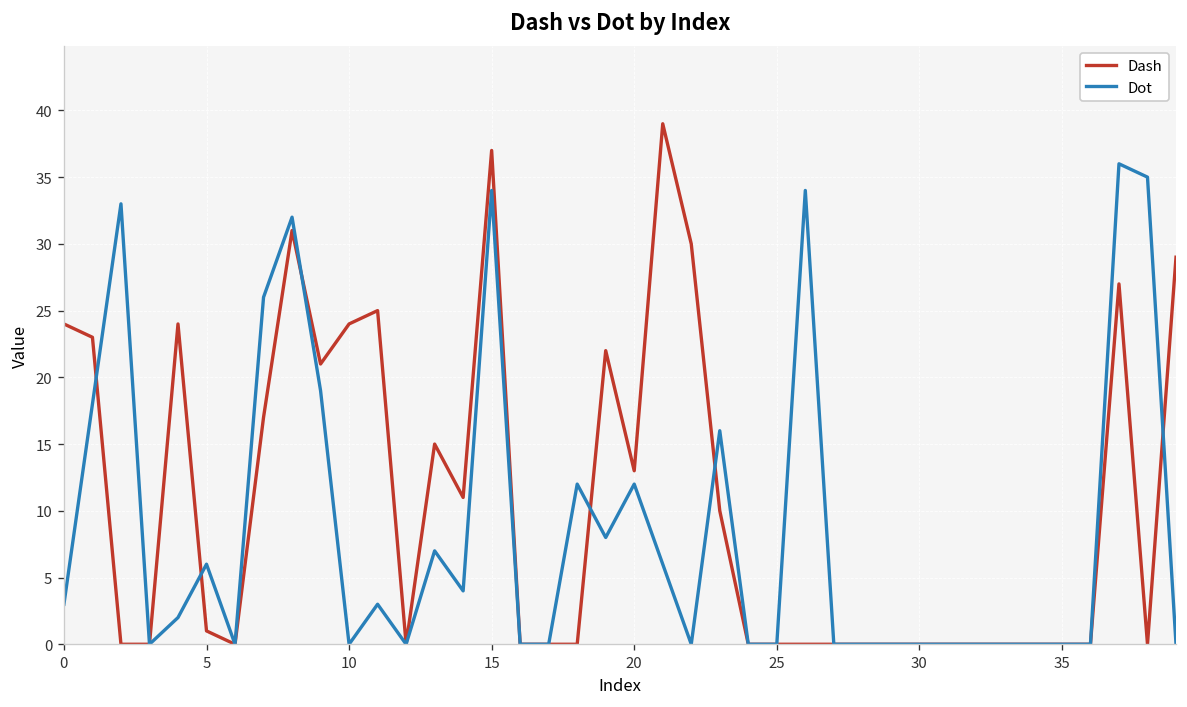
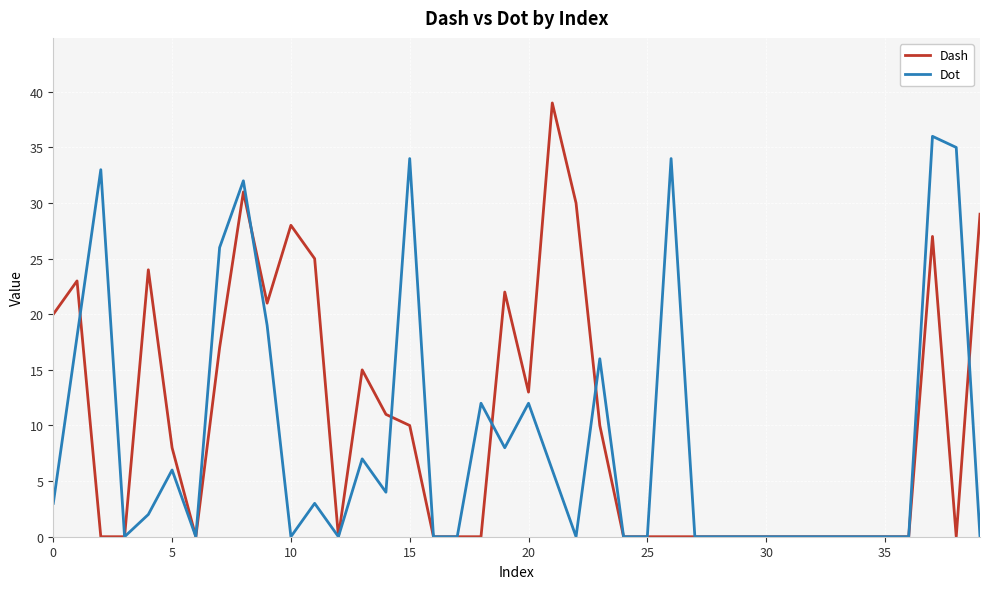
  {
    "Dash": {
-     "0": 24,
-     "5": 1,
-     "10": 24,
-     "15": 37,
+     "0": 20,
+     "5": 8,
+     "10": 28,
+     "15": 10,
      "20": 13
    },
    "Dot": {
      "0": 3,
      "5": 6,
      "10": 0,
      "15": 34,
      "20": 12
    }
  }
